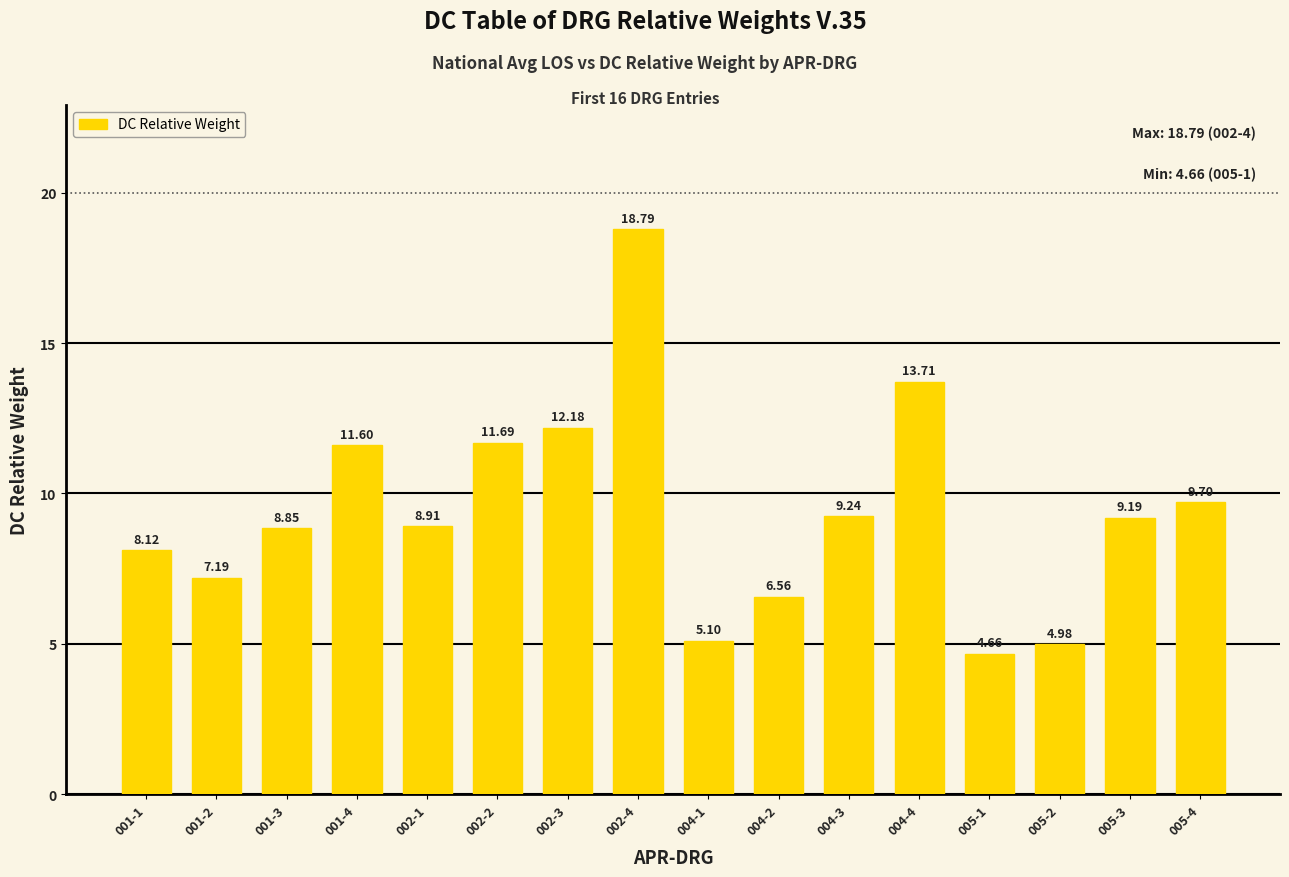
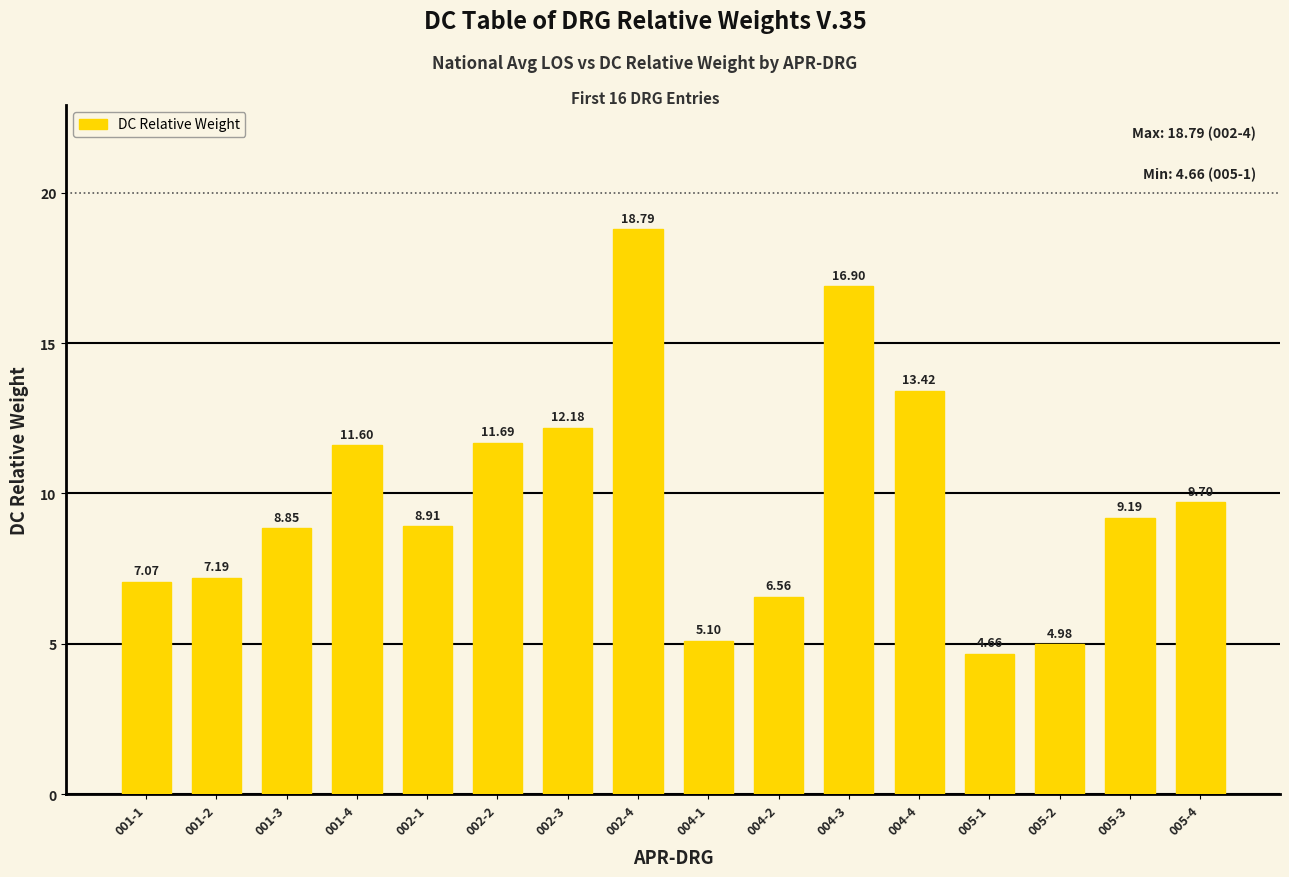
  {
-   "001-1": 8.12,
+   "001-1": 7.07,
    "001-2": 7.19,
    "001-3": 8.85,
    "001-4": 11.60,
    "002-1": 8.91,
    "002-2": 11.69,
    "002-3": 12.18,
    "002-4": 18.79,
    "004-1": 5.10,
    "004-2": 6.56,
-   "004-3": 9.24,
-   "004-4": 13.71,
+   "004-3": 16.90,
+   "004-4": 13.42,
    "005-1": 4.66,
    "005-2": 4.98,
    "005-3": 9.19,
    "005-4": 9.70
  }
